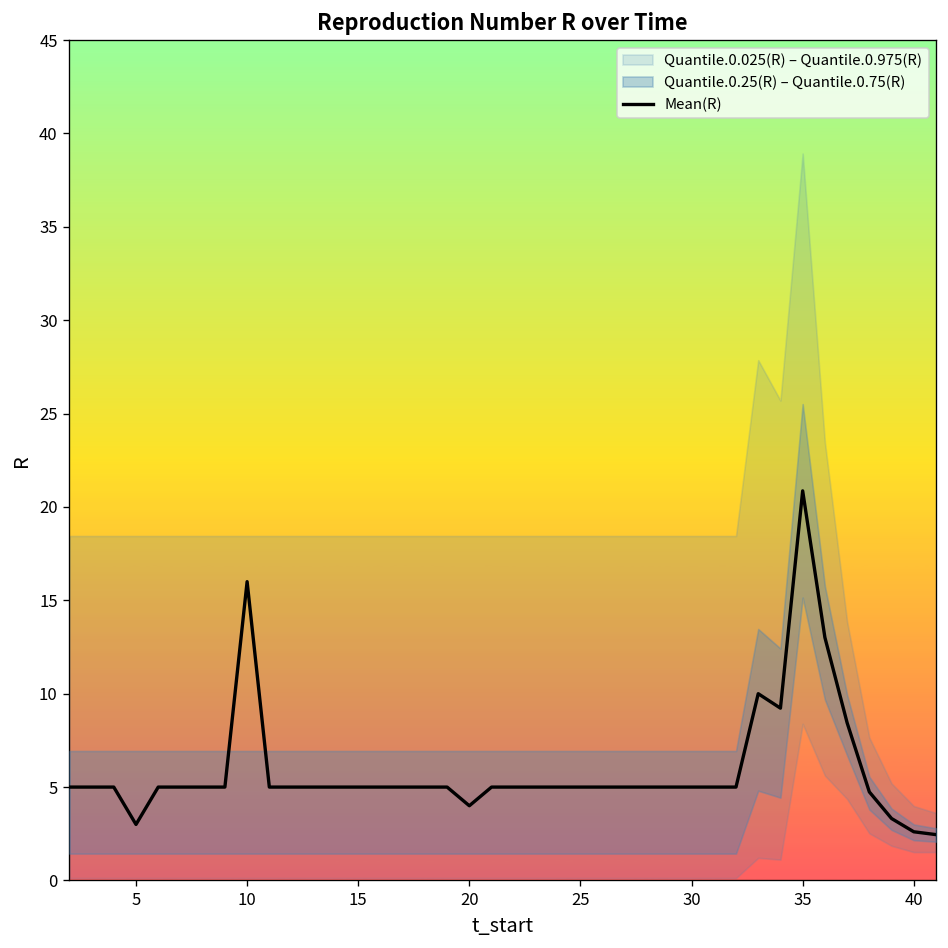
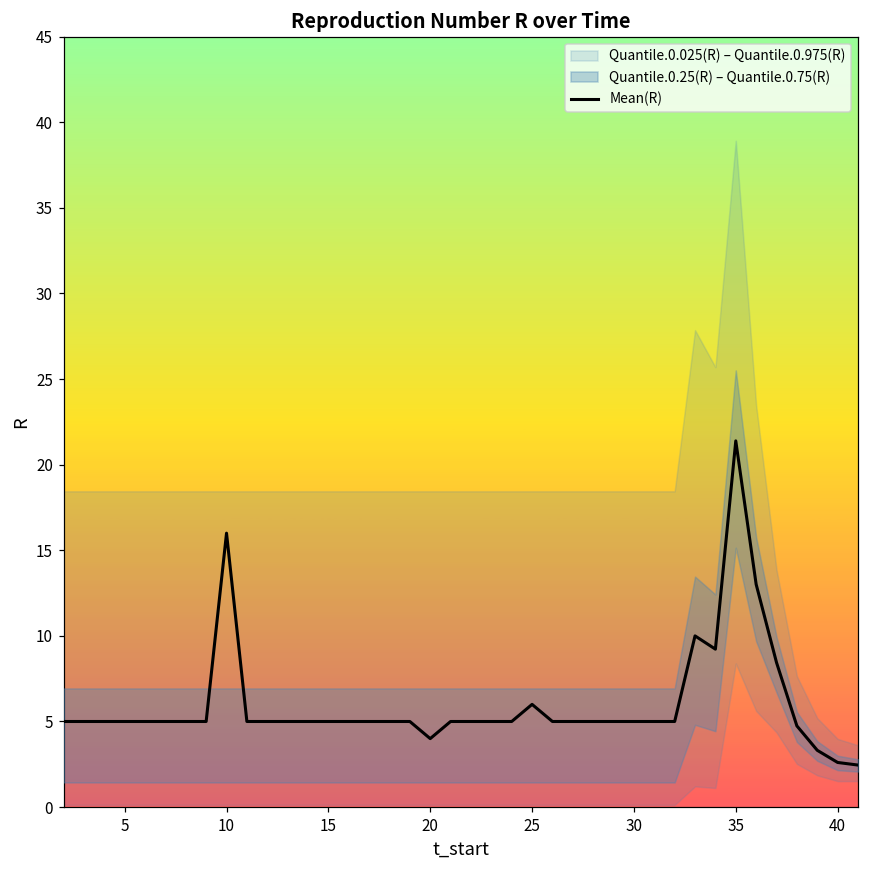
  {
    "Mean(R)": {
-     "5": 3,
+     "5": 5,
      "10": 16.0,
      "15": 5.0,
      "20": 4.0,
-     "25": 5,
+     "25": 6,
      "30": 5.0,
-     "35": 20.9,
+     "35": 21.4,
      "40": 2.6
    }
  }
